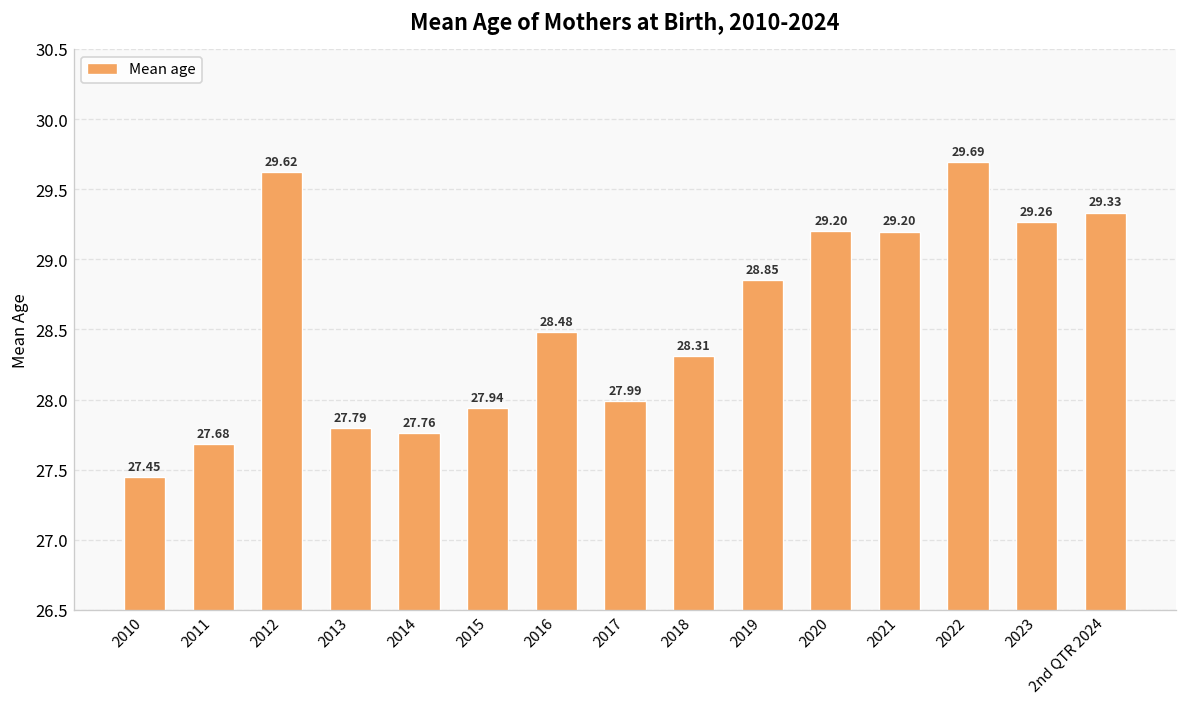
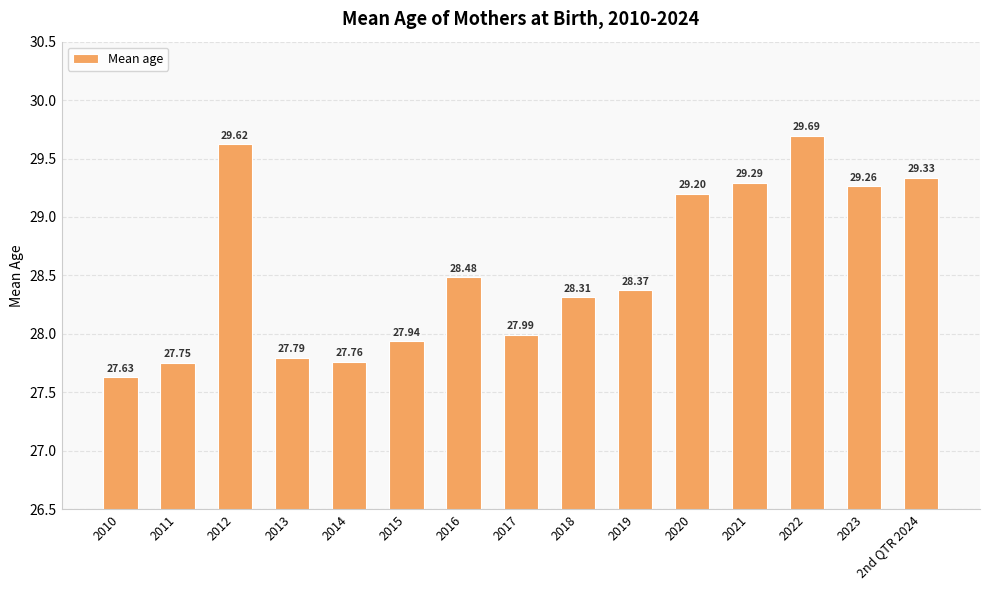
  {
-   "2010": 27.45,
-   "2011": 27.68,
+   "2010": 27.63,
+   "2011": 27.75,
    "2012": 29.62,
    "2013": 27.79,
    "2014": 27.76,
    "2015": 27.94,
    "2016": 28.48,
    "2017": 27.99,
    "2018": 28.31,
-   "2019": 28.85,
+   "2019": 28.37,
    "2020": 29.20,
-   "2021": 29.20,
+   "2021": 29.29,
    "2022": 29.69,
    "2023": 29.26,
    "2nd QTR 2024": 29.33
  }
